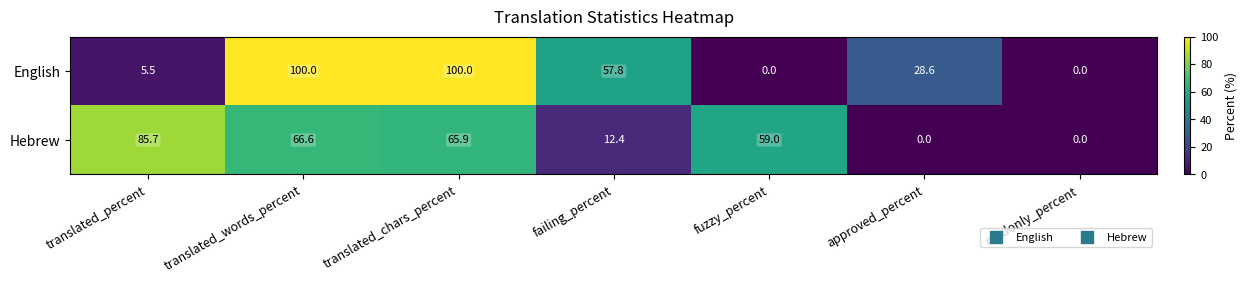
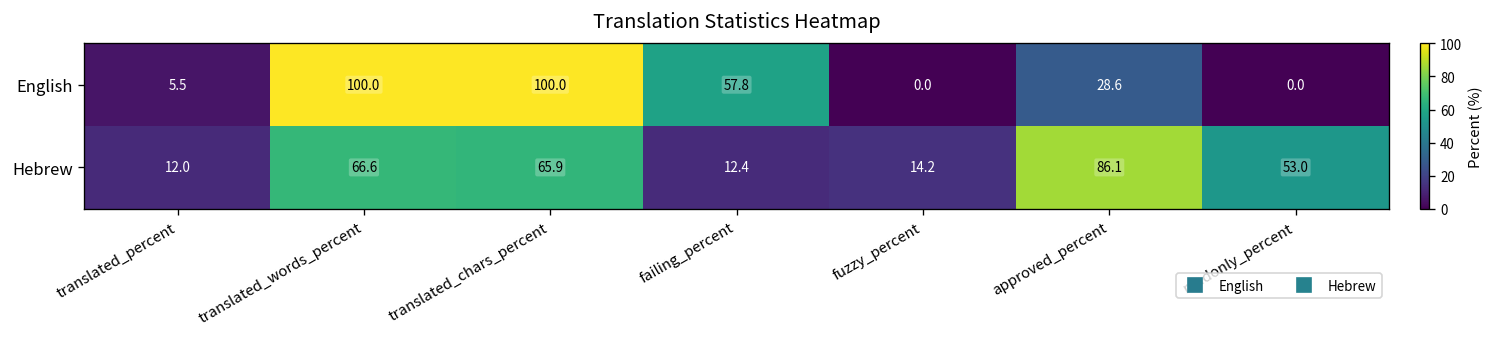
  {
    "Hebrew": {
-     "translated_percent": 85.7,
-     "fuzzy_percent": 59.0,
-     "approved_percent": 0.0,
-     "readonly_percent": 0.0
+     "translated_percent": 12.0,
+     "fuzzy_percent": 14.2,
+     "approved_percent": 86.1,
+     "readonly_percent": 53.0
    }
  }
